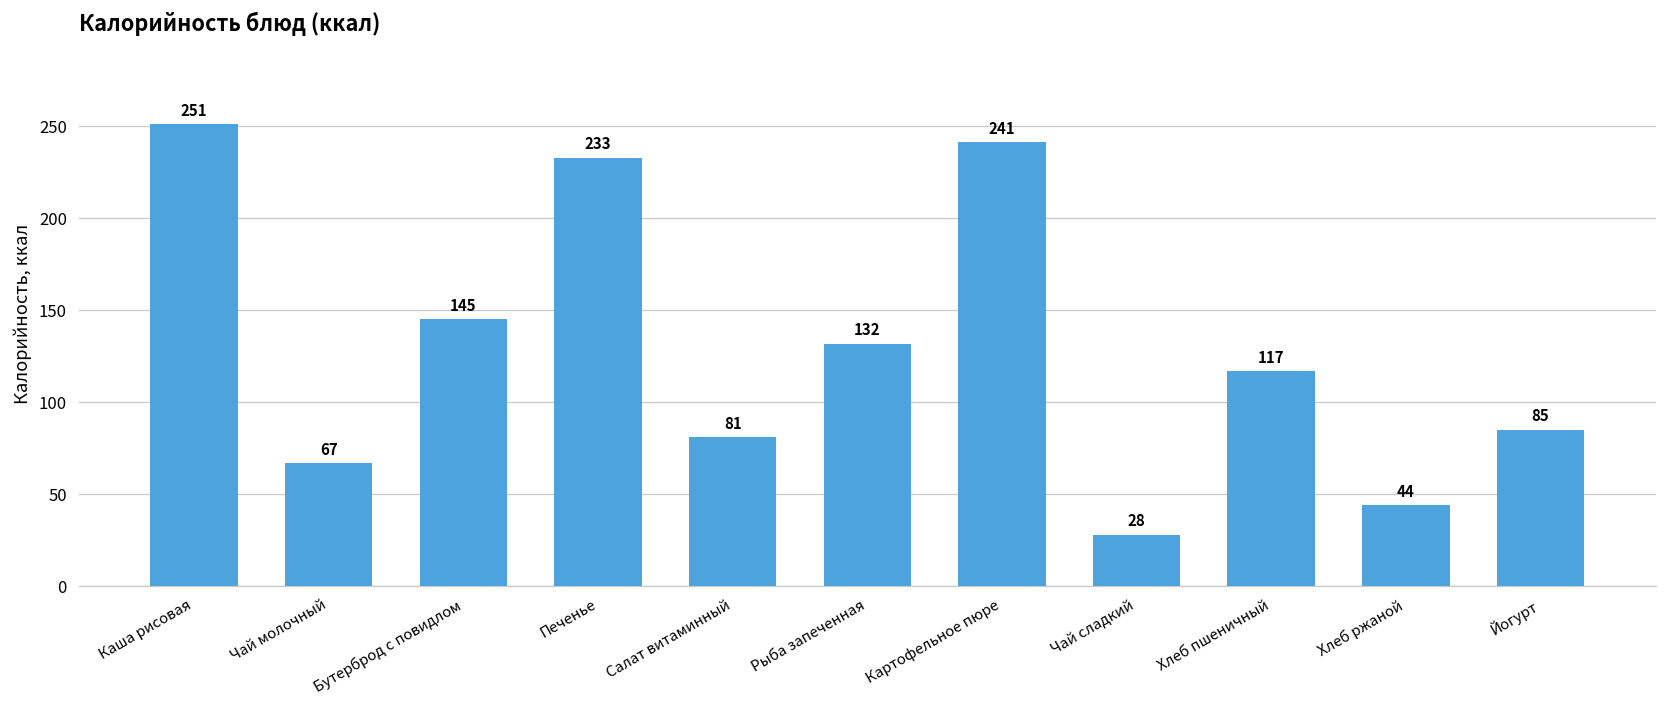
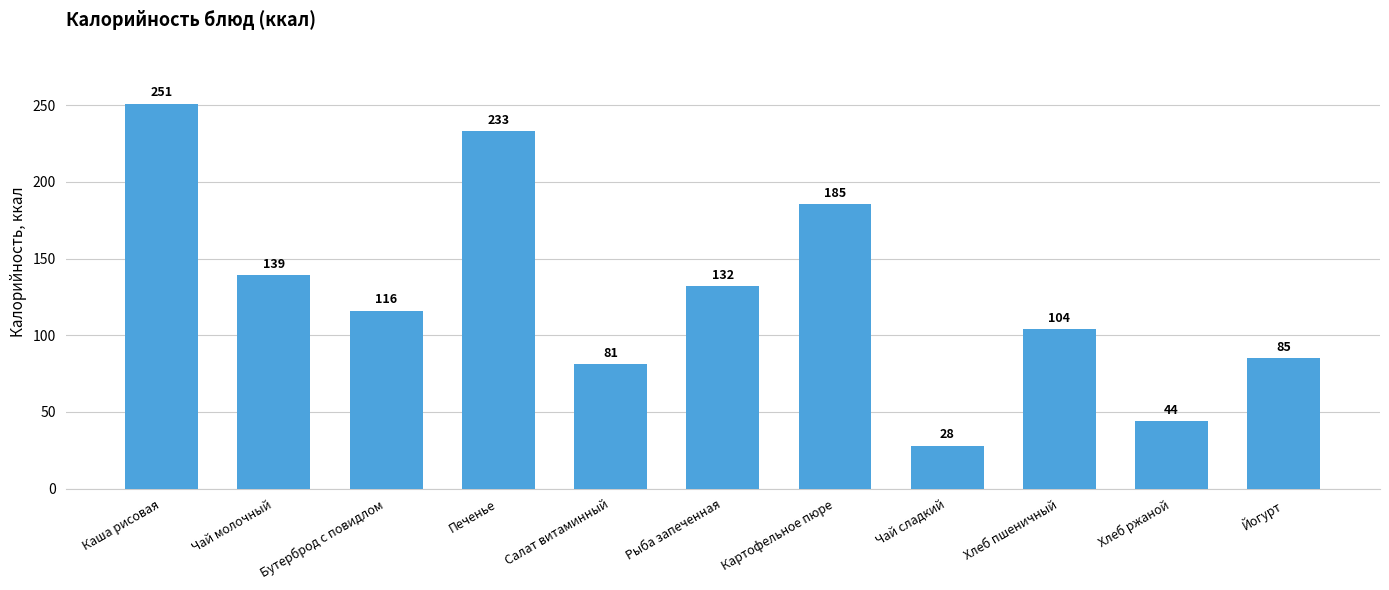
  {
    "Каша рисовая": 251,
-   "Чай молочный": 67,
-   "Бутерброд с повидлом": 145,
+   "Чай молочный": 139,
+   "Бутерброд с повидлом": 116,
    "Печенье": 233,
    "Салат витаминный": 81,
    "Рыба запеченная": 132,
-   "Картофельное пюре": 241,
+   "Картофельное пюре": 185,
    "Чай сладкий": 28,
-   "Хлеб пшеничный": 117,
+   "Хлеб пшеничный": 104,
    "Хлеб ржаной": 44,
    "Йогурт": 85
  }
